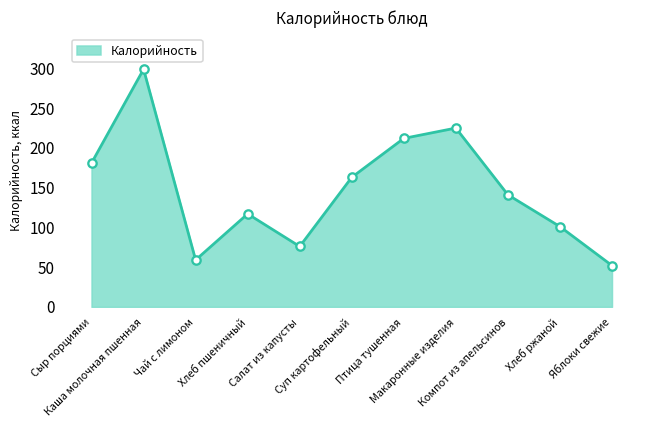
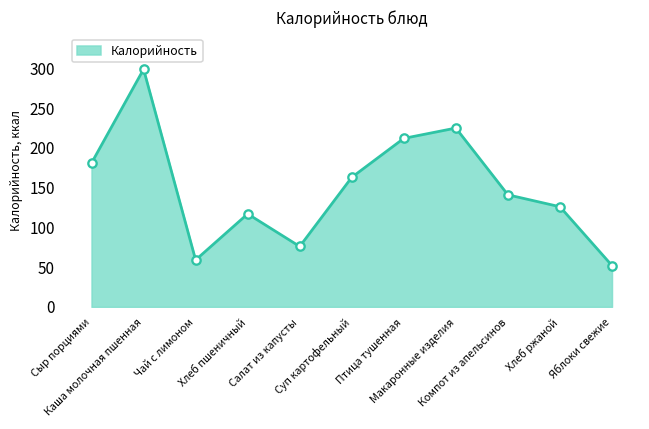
  {
    "Сыр порциями": 180,
    "Каша молочная пшенная": 300,
    "Чай с лимоном": 60,
    "Хлеб пшеничный": 120,
    "Салат из капусты": 80,
    "Суп картофельный": 160,
    "Птица тушенная": 210,
    "Макаронные изделия": 230,
    "Компот из апельсинов": 140,
-   "Хлеб ржаной": 100,
+   "Хлеб ржаной": 130,
    "Яблоки свежие": 50
  }
